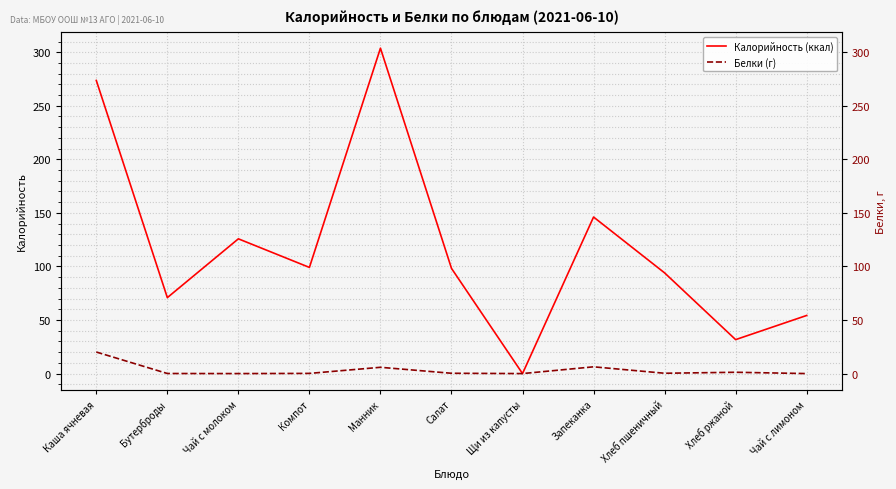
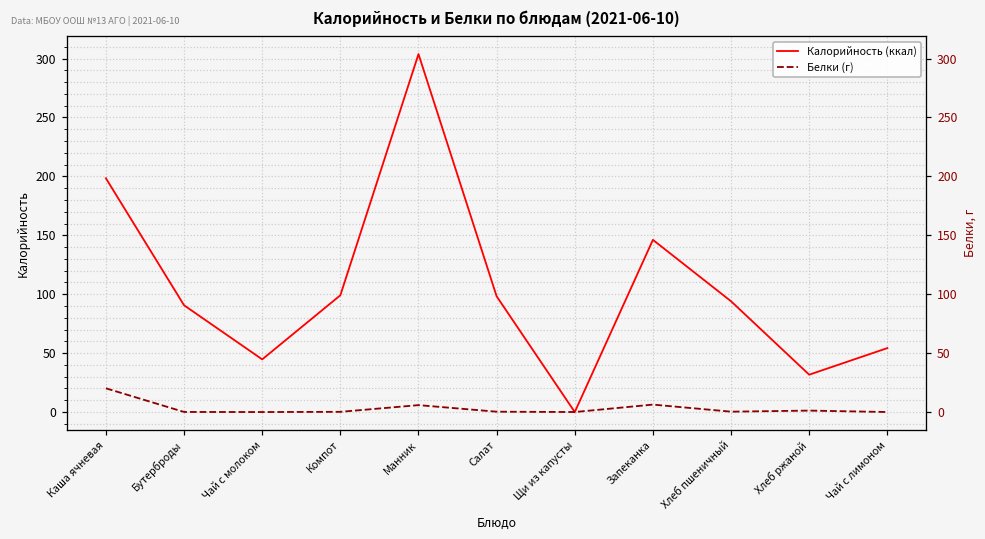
  {
    "Калорийность (ккал)": {
-     "Каша ячневая": 274,
-     "Бутерброды": 71,
-     "Чай с молоком": 126,
+     "Каша ячневая": 198,
+     "Бутерброды": 91,
+     "Чай с молоком": 45,
      "Компот": 99,
      "Манник": 304,
      "Салат": 98,
      "Запеканка": 146,
      "Хлеб пшеничный": 94,
      "Хлеб ржаной": 32,
      "Чай с лимоном": 54
    },
    "Белки (г)": {
      "Каша ячневая": 20,
      "Бутерброды": 0,
      "Чай с молоком": 0,
      "Компот": 0,
      "Манник": 6,
      "Салат": 0,
      "Запеканка": 6,
      "Хлеб пшеничный": 0,
      "Хлеб ржаной": 1,
      "Чай с лимоном": 0
    }
  }
